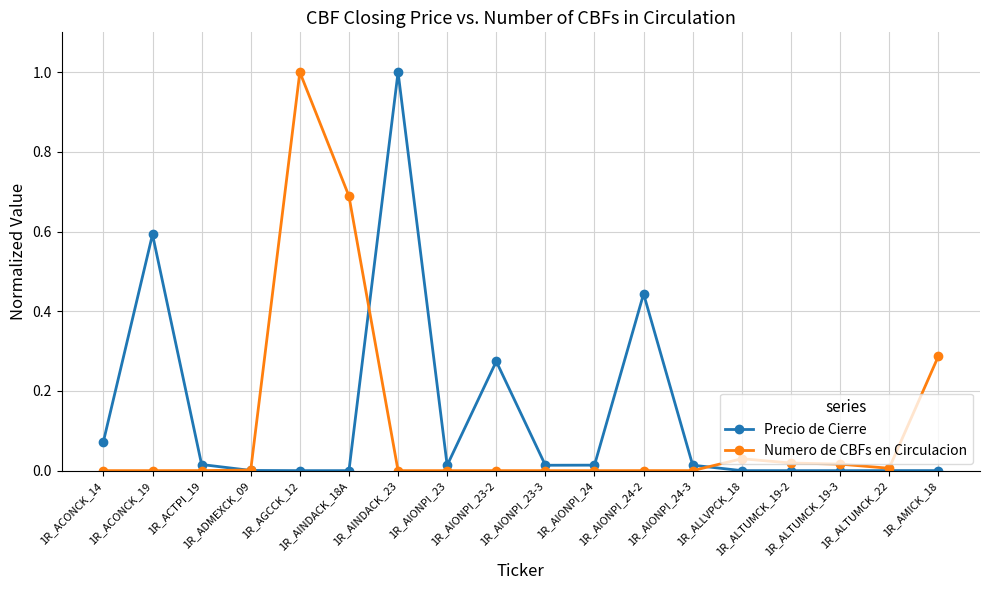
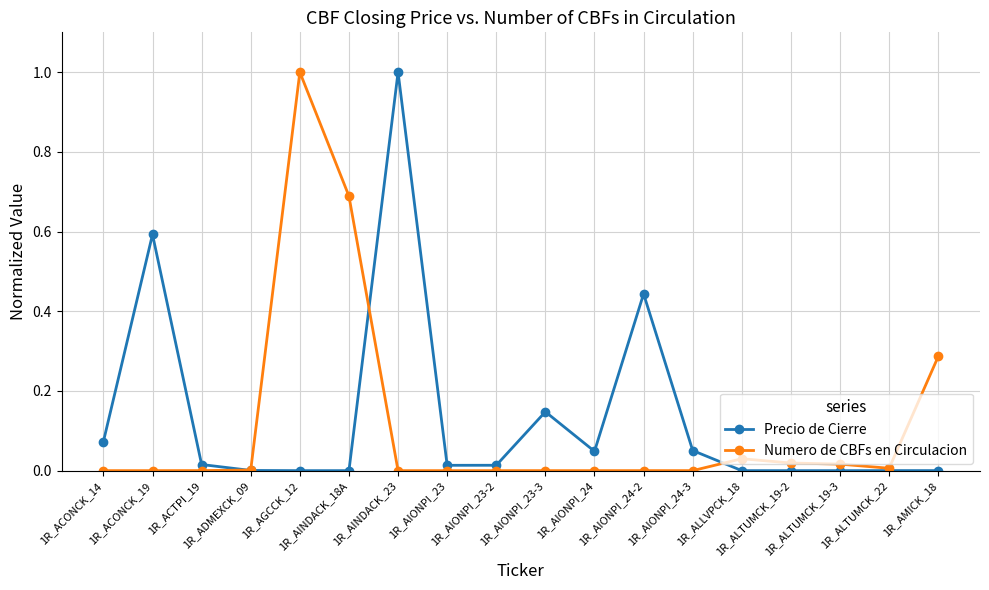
  {
    "Precio de Cierre": {
      "1R_ACONCK_14": 0.07,
      "1R_ACONCK_19": 0.59,
      "1R_ACTPI_19": 0.02,
      "1R_AGCCK_12": 0.00,
      "1R_AINDACK_18A": 0.00,
      "1R_AINDACK_23": 1.00,
      "1R_AIONPI_23": 0.01,
-     "1R_AIONPI_23-2": 0.27,
-     "1R_AIONPI_23-3": 0.01,
-     "1R_AIONPI_24": 0.01,
+     "1R_AIONPI_23-2": 0.01,
+     "1R_AIONPI_23-3": 0.15,
+     "1R_AIONPI_24": 0.05,
      "1R_AIONPI_24-2": 0.44,
-     "1R_AIONPI_24-3": 0.01,
+     "1R_AIONPI_24-3": 0.05,
      "1R_ALLVPCK_18": 0.00,
      "1R_ALTUMCK_19-2": 0.00,
      "1R_ALTUMCK_19-3": 0.00,
      "1R_AMICK_18": 0.00
    },
    "Numero de CBFs en Circulacion": {
      "1R_ACONCK_14": 0.00,
      "1R_ACONCK_19": 0.00,
      "1R_ACTPI_19": 0.00,
      "1R_AGCCK_12": 1.00,
      "1R_AINDACK_18A": 0.69,
      "1R_AINDACK_23": 0.00,
      "1R_AIONPI_23": 0.00,
      "1R_AIONPI_23-2": 0.00,
      "1R_AIONPI_23-3": 0.00,
      "1R_AIONPI_24": 0.00,
      "1R_AIONPI_24-2": 0.00,
      "1R_AIONPI_24-3": 0.00,
      "1R_ALTUMCK_19-3": 0.02,
      "1R_AMICK_18": 0.29
    }
  }
